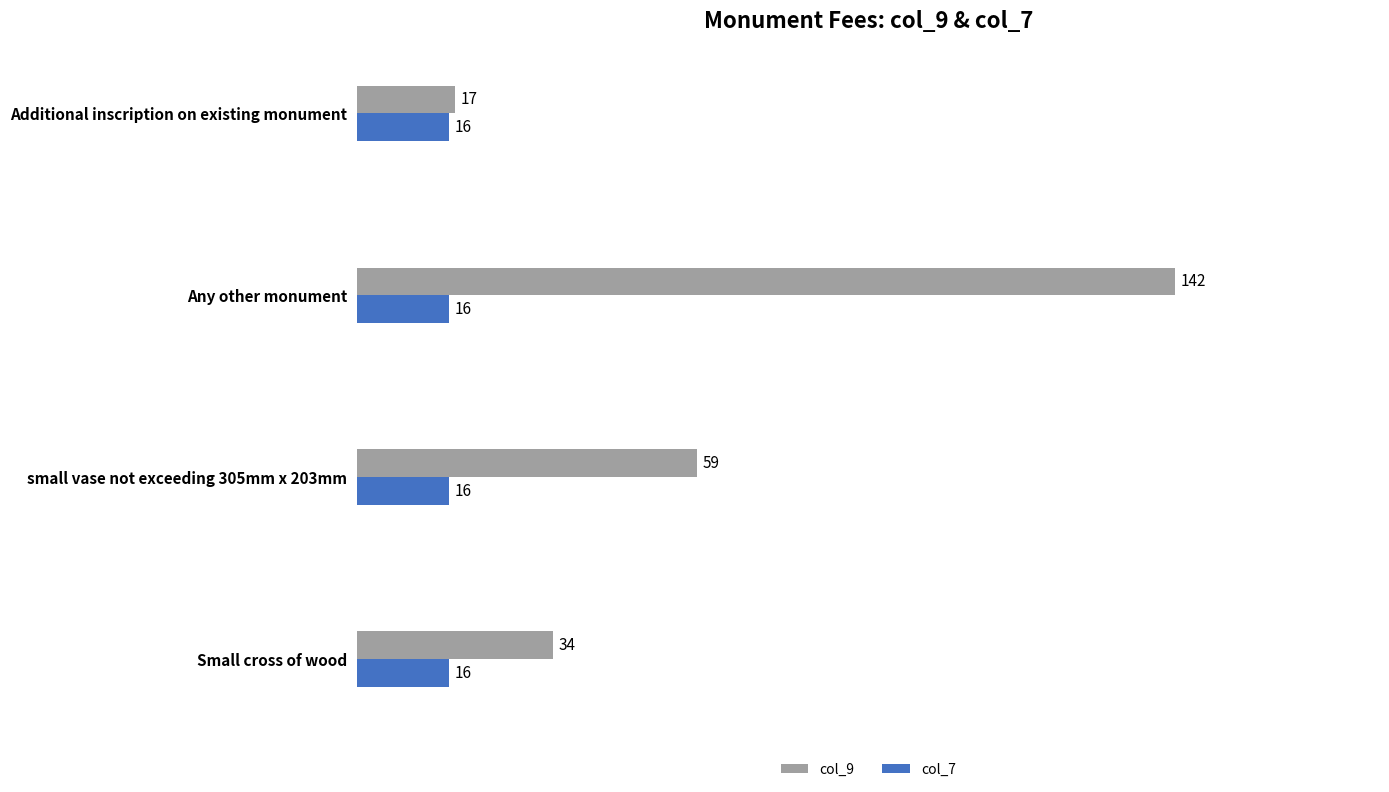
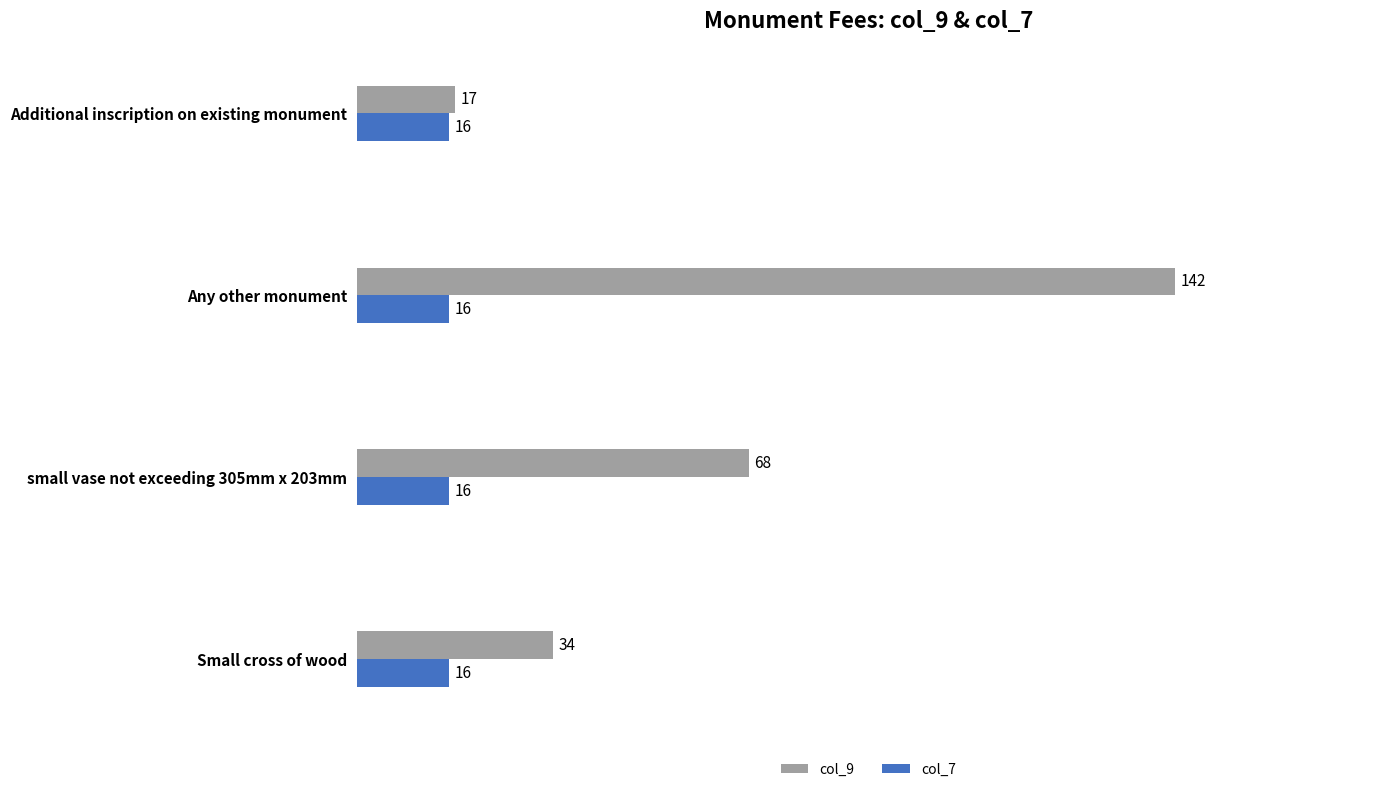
  {
    "col_9": {
      "Additional inscription on existing monument": 17,
      "Any other monument": 142,
-     "small vase not exceeding 305mm x 203mm": 59,
+     "small vase not exceeding 305mm x 203mm": 68,
      "Small cross of wood": 34
    },
    "col_7": {
      "Additional inscription on existing monument": 16,
      "Any other monument": 16,
      "small vase not exceeding 305mm x 203mm": 16,
      "Small cross of wood": 16
    }
  }
